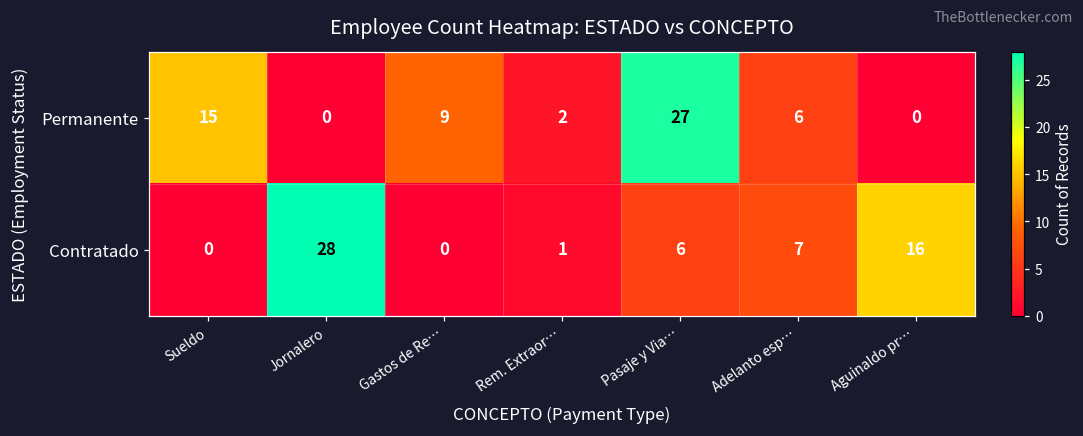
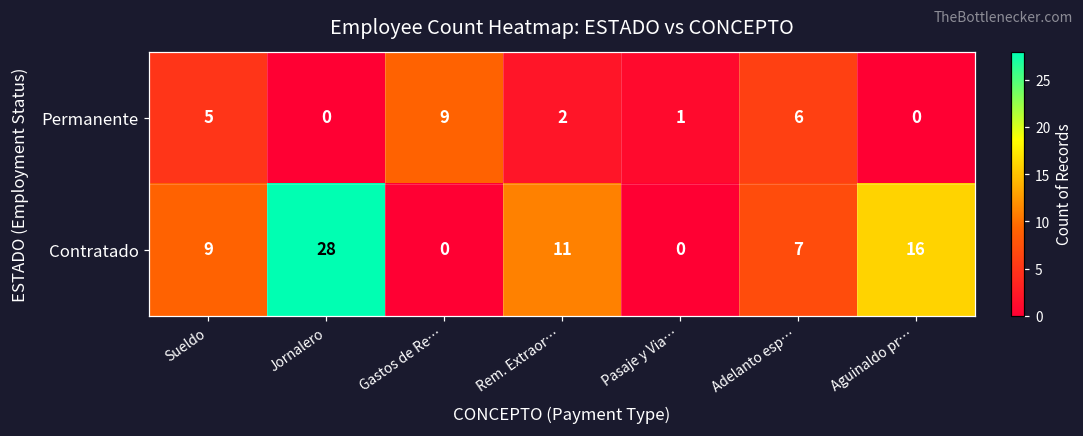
  {
    "Permanente": {
-     "Sueldo": 15,
+     "Sueldo": 5,
      "Jornalero": 0,
      "Gastos de Re…": 9,
      "Rem. Extraor…": 2,
-     "Pasaje y Via…": 27,
+     "Pasaje y Via…": 1,
      "Adelanto esp…": 6,
      "Aguinaldo pr…": 0
    },
    "Contratado": {
-     "Sueldo": 0,
+     "Sueldo": 9,
      "Jornalero": 28,
      "Gastos de Re…": 0,
-     "Rem. Extraor…": 1,
-     "Pasaje y Via…": 6,
+     "Rem. Extraor…": 11,
+     "Pasaje y Via…": 0,
      "Adelanto esp…": 7,
      "Aguinaldo pr…": 16
    }
  }
